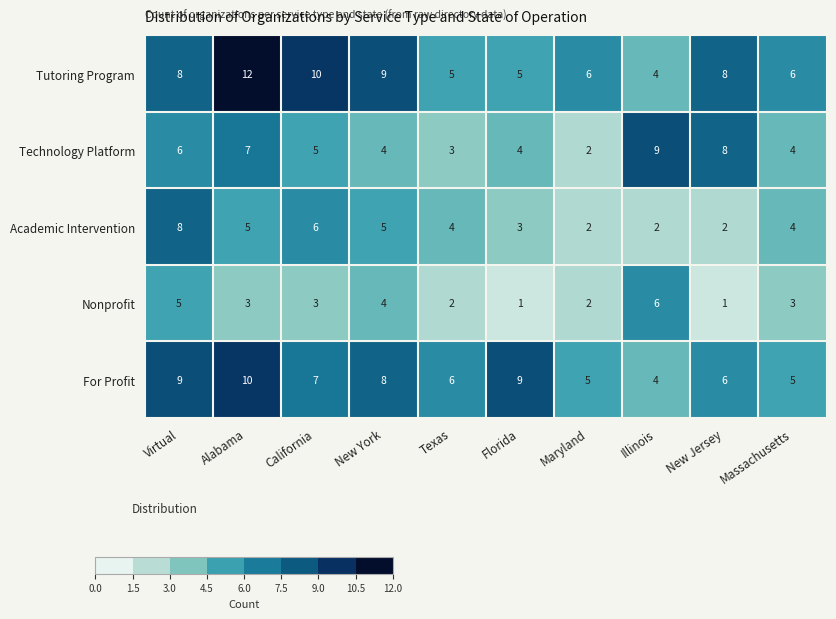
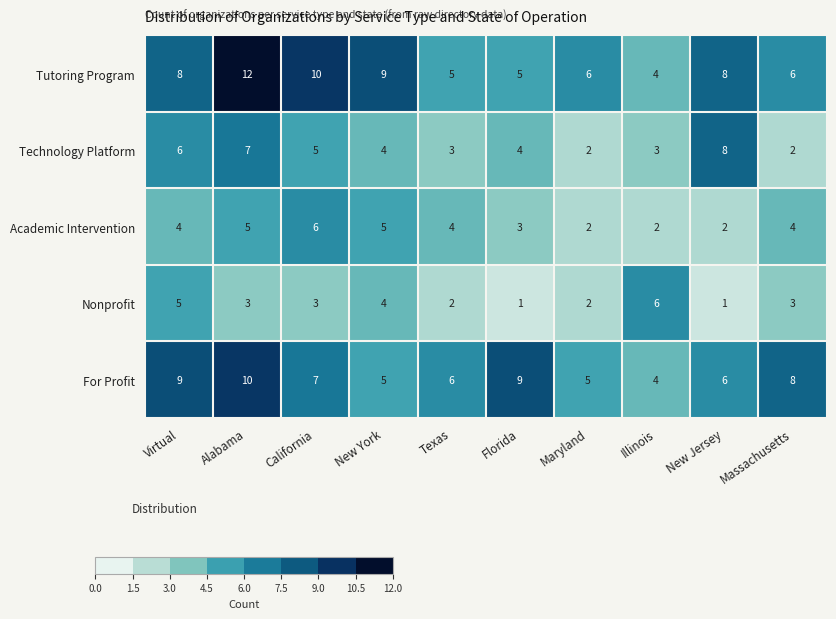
  {
    "Distribution of Organizations by Service Type and State of Operation": {
      "Tutoring Program": {
        "Virtual": 8,
        "Alabama": 12,
        "California": 10,
        "New York": 9,
        "Texas": 5,
        "Florida": 5,
        "Maryland": 6,
        "Illinois": 4,
        "New Jersey": 8,
        "Massachusetts": 6
      },
      "Technology Platform": {
        "Virtual": 6,
        "Alabama": 7,
        "California": 5,
        "New York": 4,
        "Texas": 3,
        "Florida": 4,
        "Maryland": 2,
-       "Illinois": 9,
+       "Illinois": 3,
        "New Jersey": 8,
-       "Massachusetts": 4
+       "Massachusetts": 2
      },
      "Academic Intervention": {
-       "Virtual": 8,
+       "Virtual": 4,
        "Alabama": 5,
        "California": 6,
        "New York": 5,
        "Texas": 4,
        "Florida": 3,
        "Maryland": 2,
        "Illinois": 2,
        "New Jersey": 2,
        "Massachusetts": 4
      },
      "Nonprofit": {
        "Virtual": 5,
        "Alabama": 3,
        "California": 3,
        "New York": 4,
        "Texas": 2,
        "Florida": 1,
        "Maryland": 2,
        "Illinois": 6,
        "New Jersey": 1,
        "Massachusetts": 3
      },
      "For Profit": {
        "Virtual": 9,
        "Alabama": 10,
        "California": 7,
-       "New York": 8,
+       "New York": 5,
        "Texas": 6,
        "Florida": 9,
        "Maryland": 5,
        "Illinois": 4,
        "New Jersey": 6,
-       "Massachusetts": 5
+       "Massachusetts": 8
      }
    }
  }
